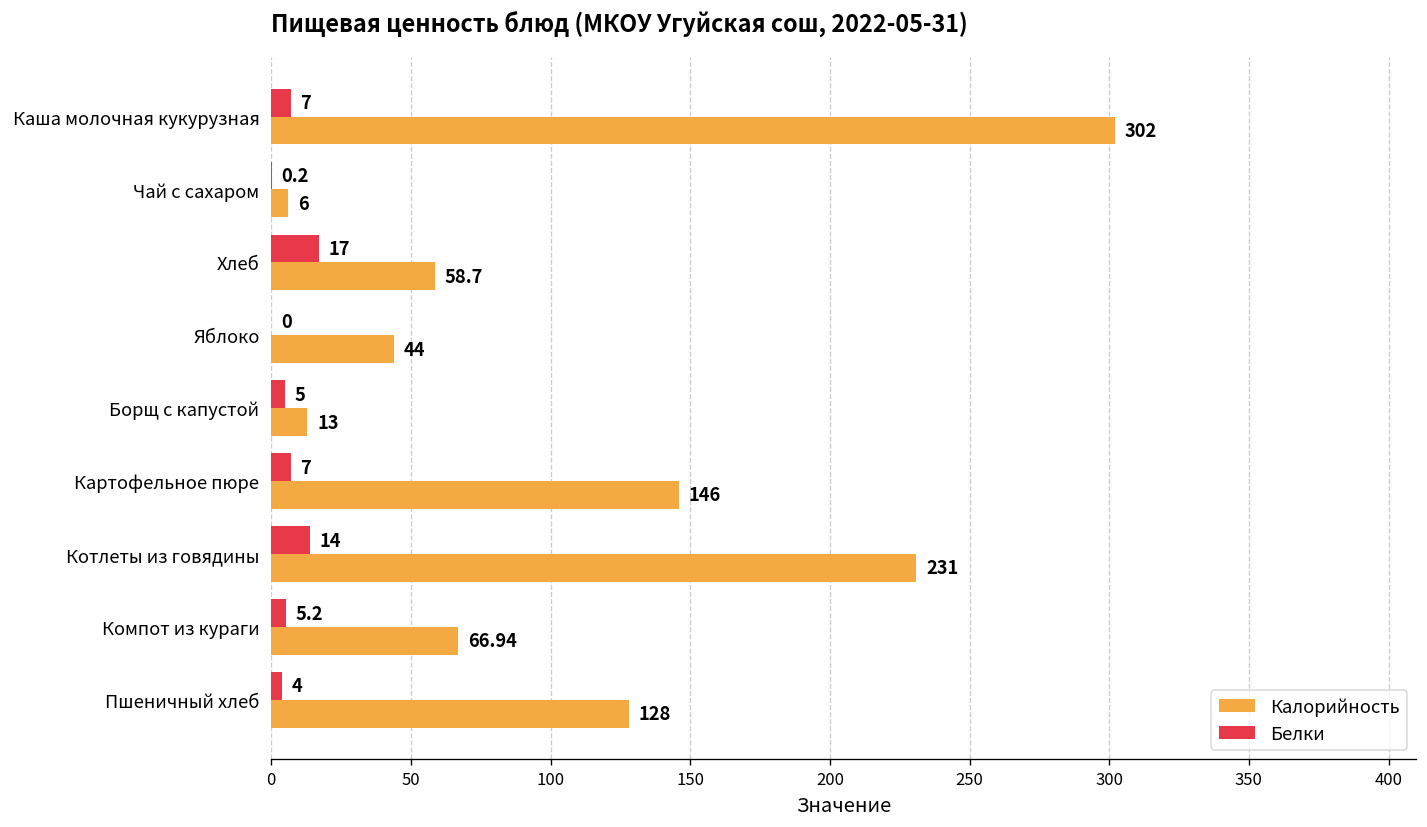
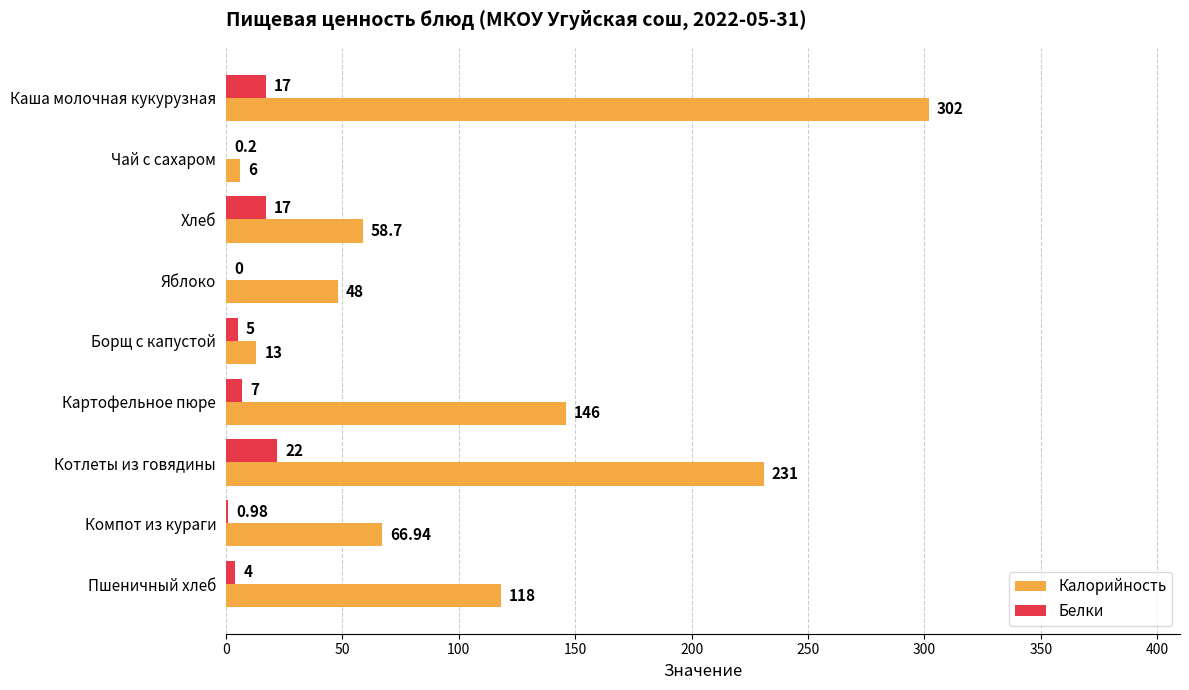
  {
    "Калорийность": {
      "Каша молочная кукурузная": 302,
      "Чай с сахаром": 6,
      "Хлеб": 58.7,
-     "Яблоко": 44,
+     "Яблоко": 48,
      "Борщ с капустой": 13,
      "Картофельное пюре": 146,
      "Котлеты из говядины": 231,
      "Компот из кураги": 66.94,
-     "Пшеничный хлеб": 128
+     "Пшеничный хлеб": 118
    },
    "Белки": {
-     "Каша молочная кукурузная": 7,
+     "Каша молочная кукурузная": 17,
      "Чай с сахаром": 0.2,
      "Хлеб": 17,
      "Яблоко": 0,
      "Борщ с капустой": 5,
      "Картофельное пюре": 7,
-     "Котлеты из говядины": 14,
-     "Компот из кураги": 5.2,
+     "Котлеты из говядины": 22,
+     "Компот из кураги": 0.98,
      "Пшеничный хлеб": 4
    }
  }
